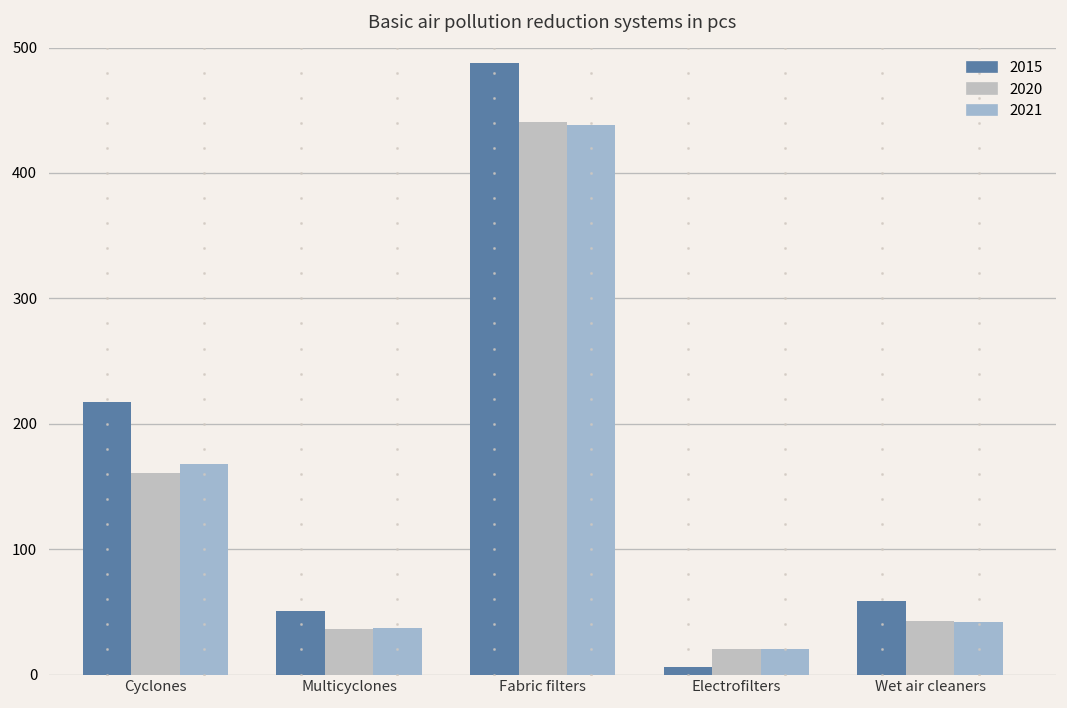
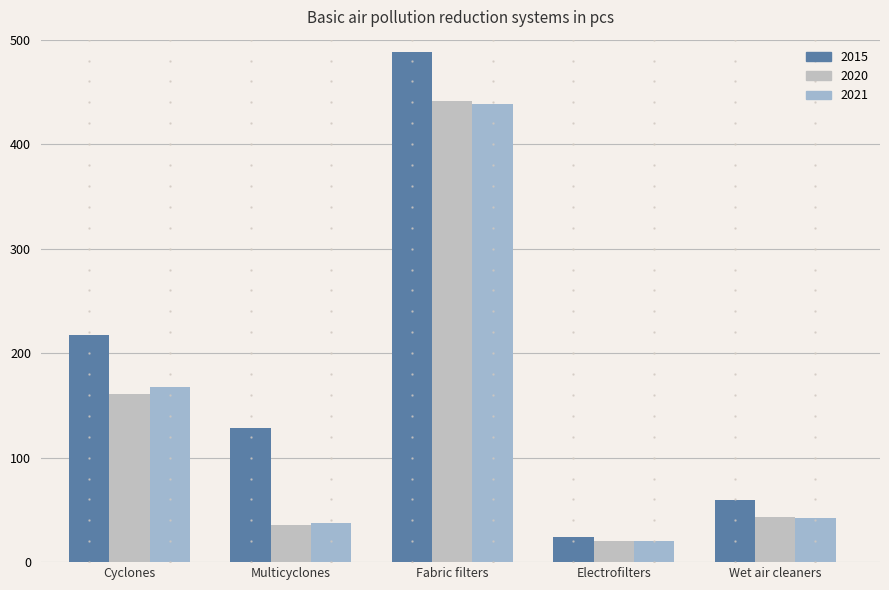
  {
    "2015": {
      "Cyclones": 217,
-     "Multicyclones": 51,
+     "Multicyclones": 128,
      "Fabric filters": 488,
-     "Electrofilters": 6,
+     "Electrofilters": 24,
      "Wet air cleaners": 59
    }
  }
